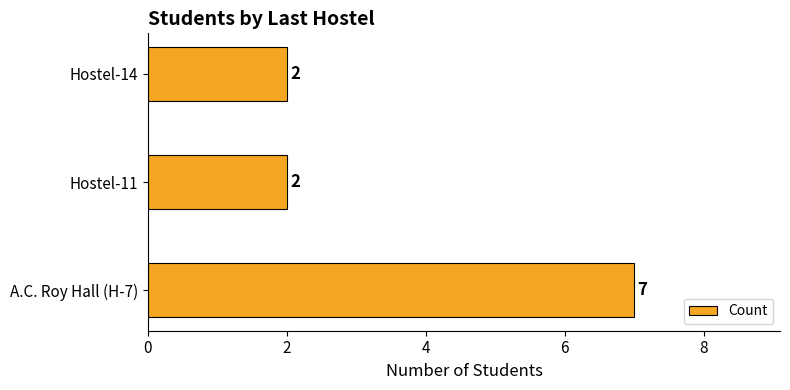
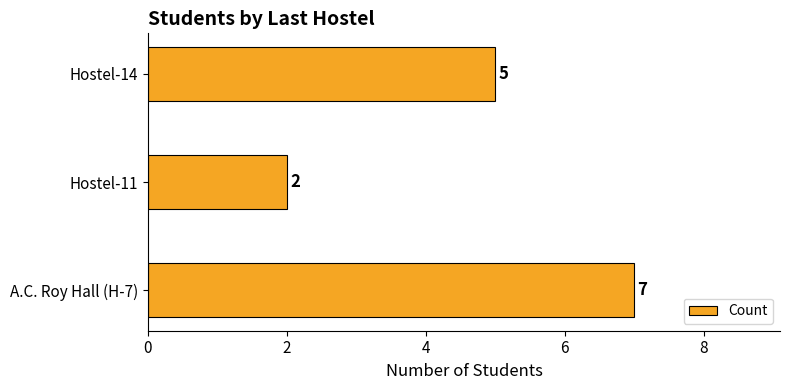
  {
-   "Hostel-14": 2,
+   "Hostel-14": 5,
    "Hostel-11": 2,
    "A.C. Roy Hall (H-7)": 7
  }
